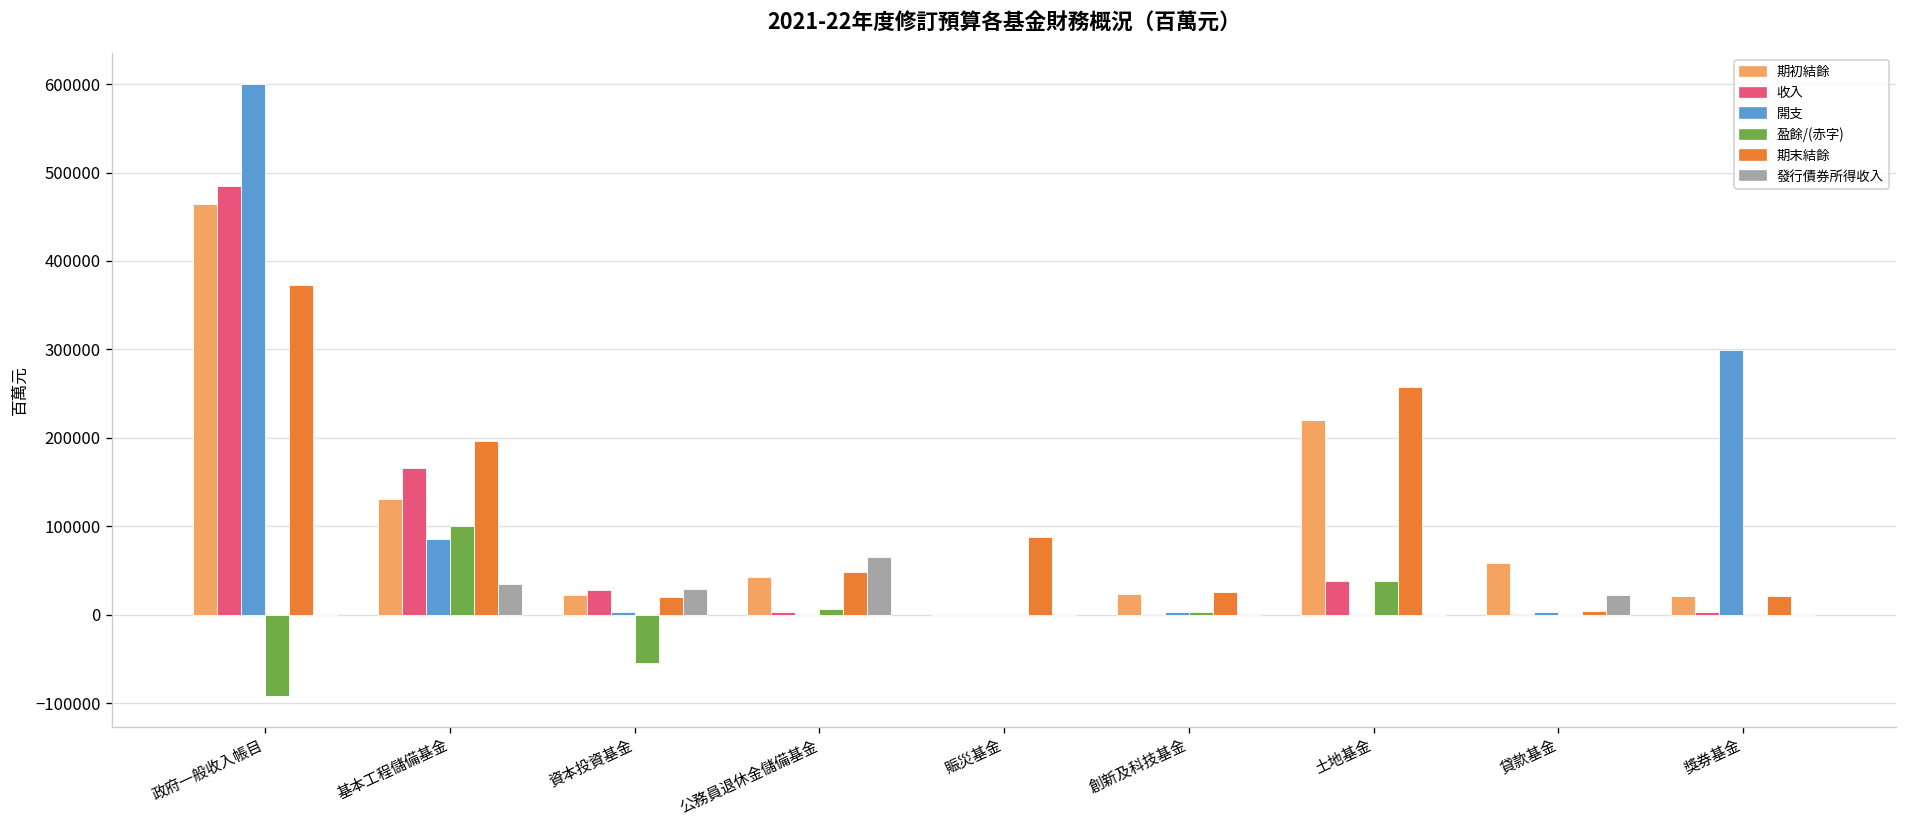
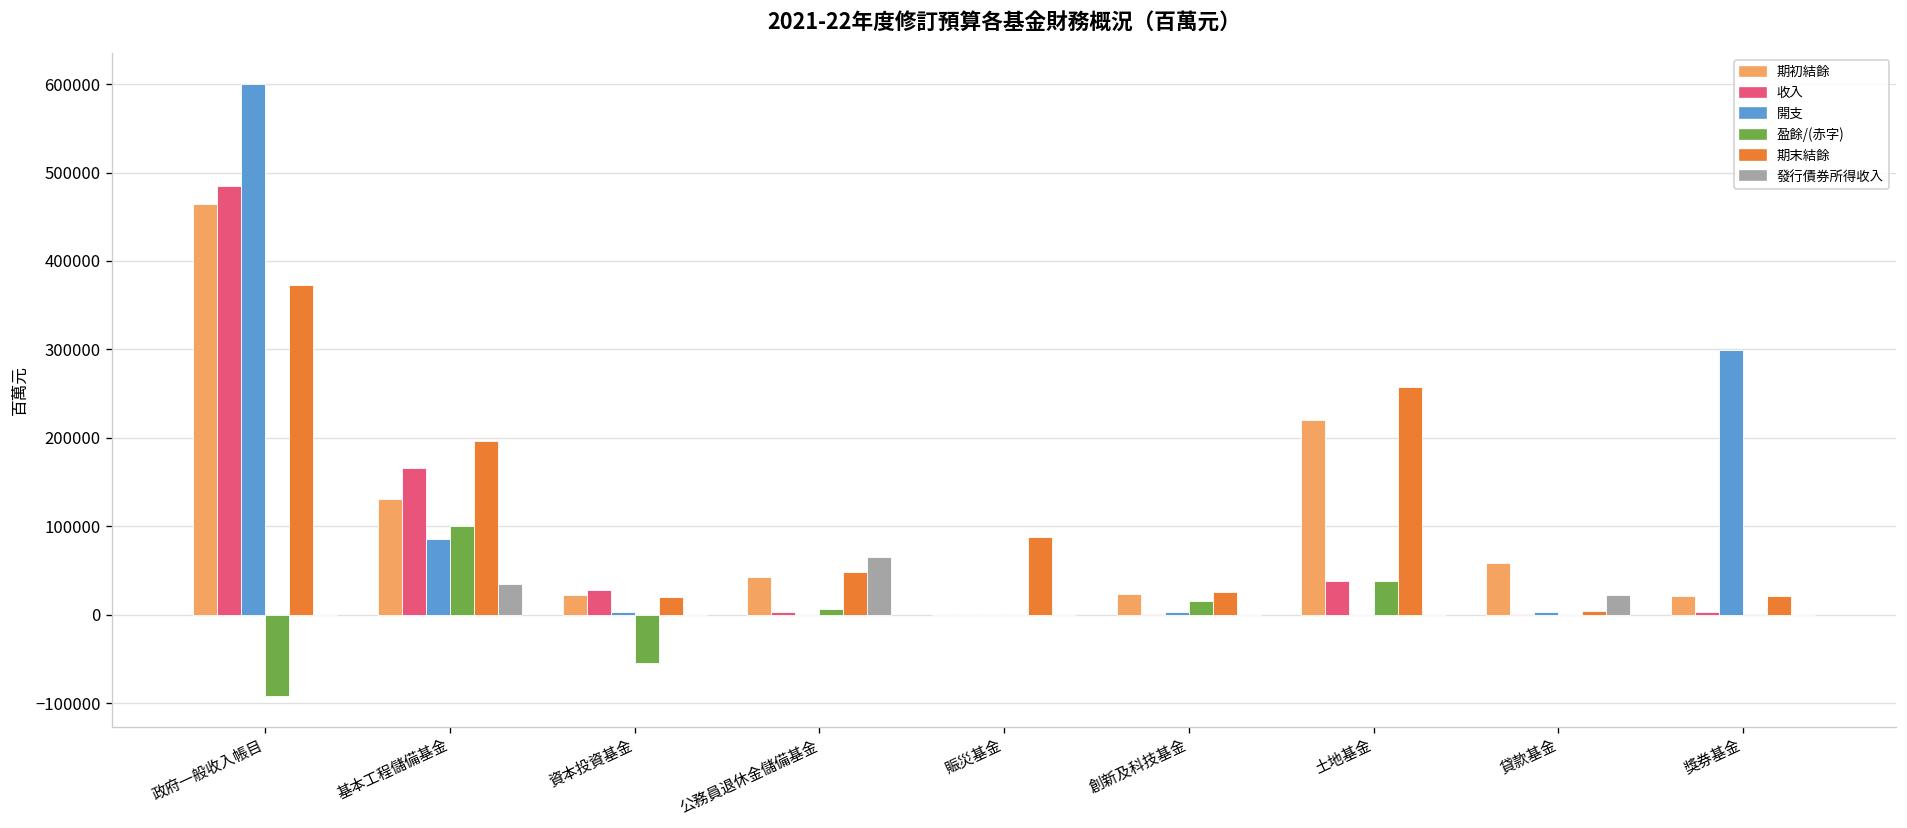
  {
    "期初結餘": {
      "政府一般收入帳目": 460000,
      "基本工程儲備基金": 130000,
      "資本投資基金": 20000,
      "公務員退休金儲備基金": 40000,
      "創新及科技基金": 20000,
      "土地基金": 220000,
      "貸款基金": 60000,
      "獎券基金": 20000
    },
    "收入": {
      "政府一般收入帳目": 480000,
      "基本工程儲備基金": 170000,
      "資本投資基金": 30000,
      "土地基金": 40000
    },
    "開支": {
      "政府一般收入帳目": 600000,
      "基本工程儲備基金": 90000,
      "公務員退休金儲備基金": 0,
      "創新及科技基金": 0,
      "貸款基金": 0,
      "獎券基金": 300000
    },
    "盈餘/(赤字)": {
      "政府一般收入帳目": -90000,
      "基本工程儲備基金": 100000,
      "資本投資基金": -50000,
      "公務員退休金儲備基金": 10000,
-     "創新及科技基金": 0,
+     "創新及科技基金": 20000,
      "土地基金": 40000
    },
    "期末結餘": {
      "政府一般收入帳目": 370000,
      "基本工程儲備基金": 200000,
      "資本投資基金": 20000,
      "公務員退休金儲備基金": 50000,
      "賑災基金": 90000,
      "創新及科技基金": 30000,
      "土地基金": 260000,
      "貸款基金": 0,
      "獎券基金": 20000
    },
    "發行債券所得收入": {
      "政府一般收入帳目": 0,
      "基本工程儲備基金": 40000,
-     "資本投資基金": 30000,
+     "資本投資基金": 0,
      "公務員退休金儲備基金": 60000,
      "賑災基金": 0,
      "創新及科技基金": 0,
      "土地基金": 0,
      "貸款基金": 20000,
      "獎券基金": 0
    }
  }
